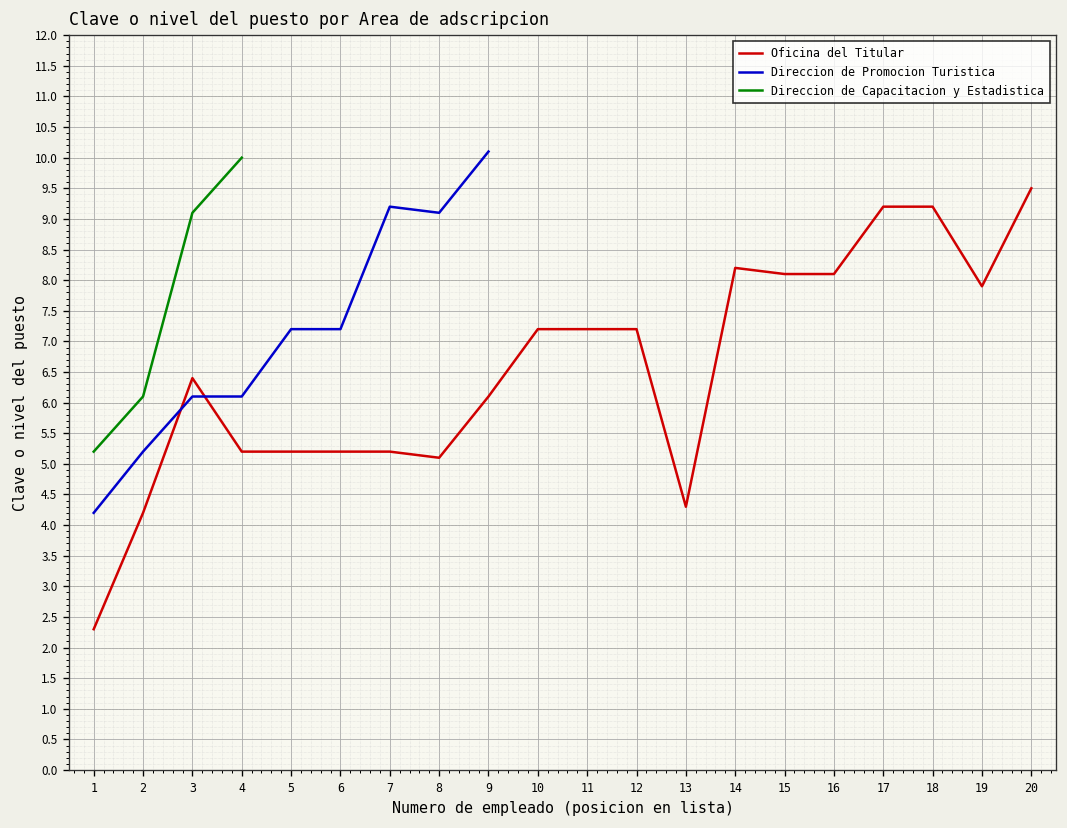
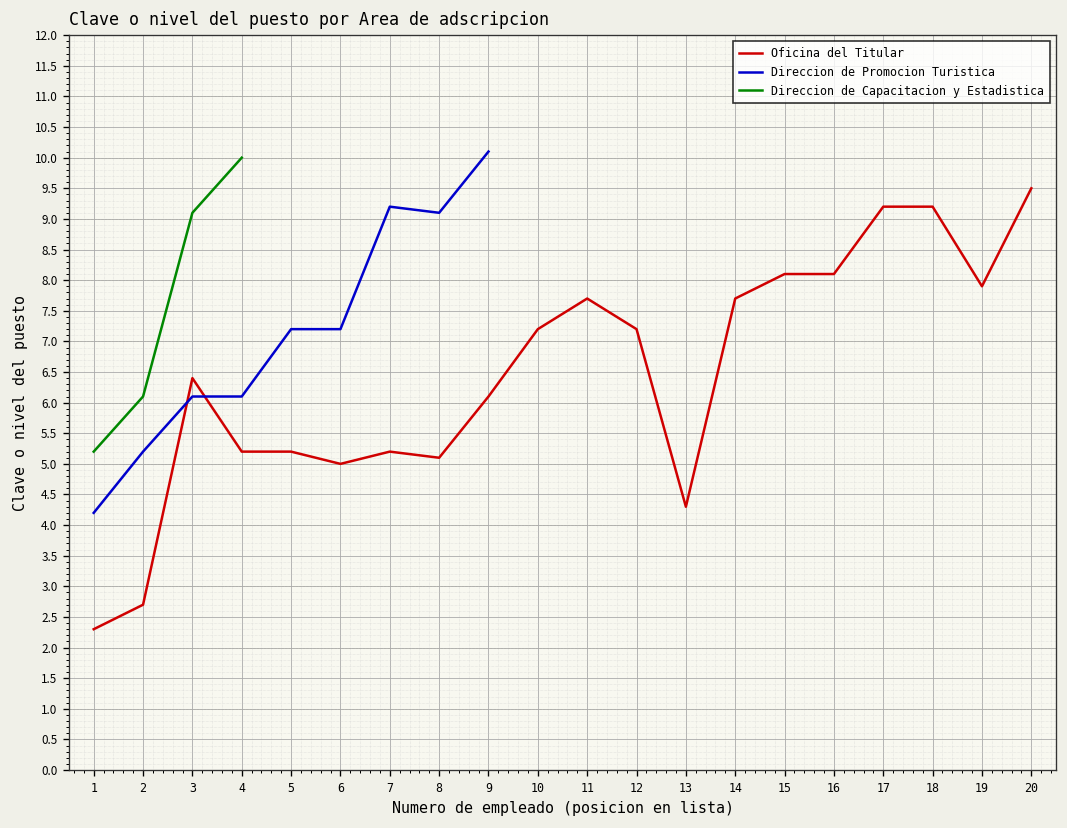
  {
    "Oficina del Titular": {
      "1": 2.3,
-     "2": 4.2,
+     "2": 2.7,
      "3": 6.4,
      "4": 5.2,
      "5": 5.2,
-     "6": 5.2,
+     "6": 5.0,
      "7": 5.2,
      "8": 5.1,
      "9": 6.1,
      "10": 7.2,
-     "11": 7.2,
+     "11": 7.7,
      "12": 7.2,
      "13": 4.3,
-     "14": 8.2,
+     "14": 7.7,
      "15": 8.1,
      "16": 8.1,
      "17": 9.2,
      "18": 9.2,
      "19": 7.9,
      "20": 9.5
    },
    "Direccion de Promocion Turistica": {
      "1": 4.2,
      "2": 5.2,
      "3": 6.1,
      "4": 6.1,
      "5": 7.2,
      "6": 7.2,
      "7": 9.2,
      "8": 9.1,
      "9": 10.1
    },
    "Direccion de Capacitacion y Estadistica": {
      "1": 5.2,
      "2": 6.1,
      "3": 9.1,
      "4": 10.0
    }
  }
